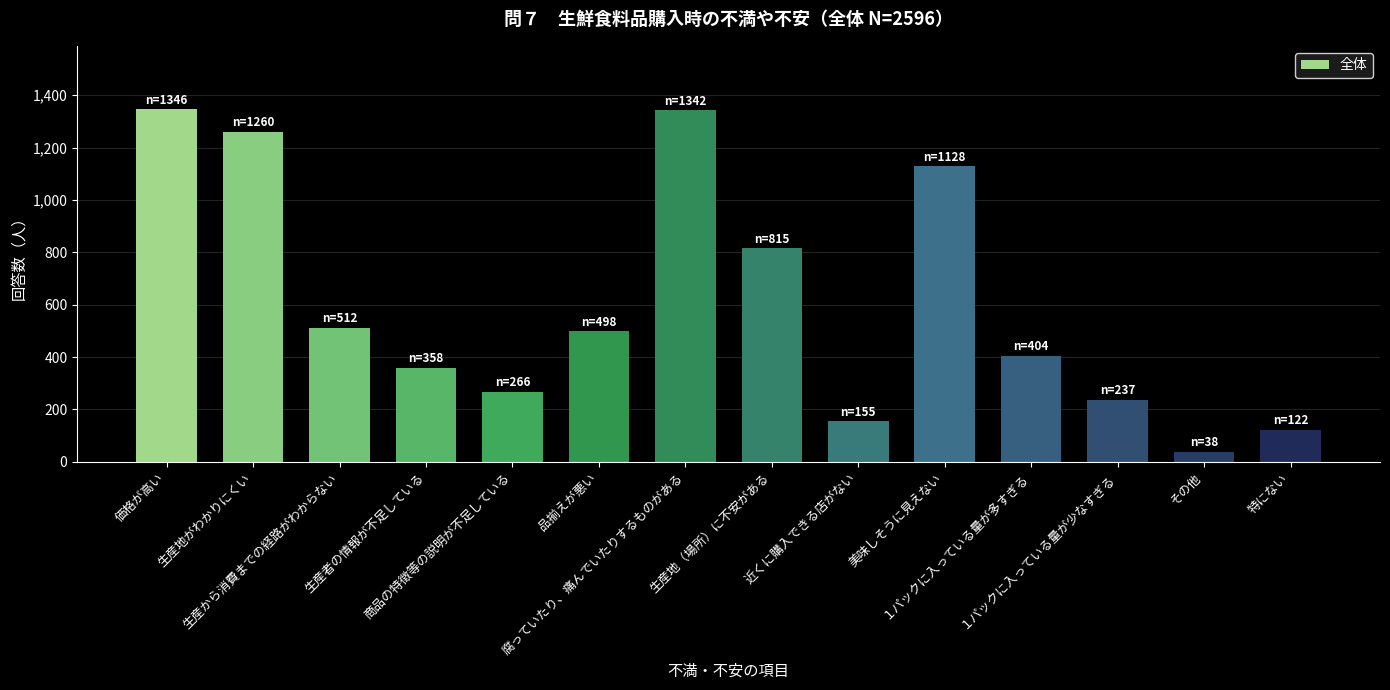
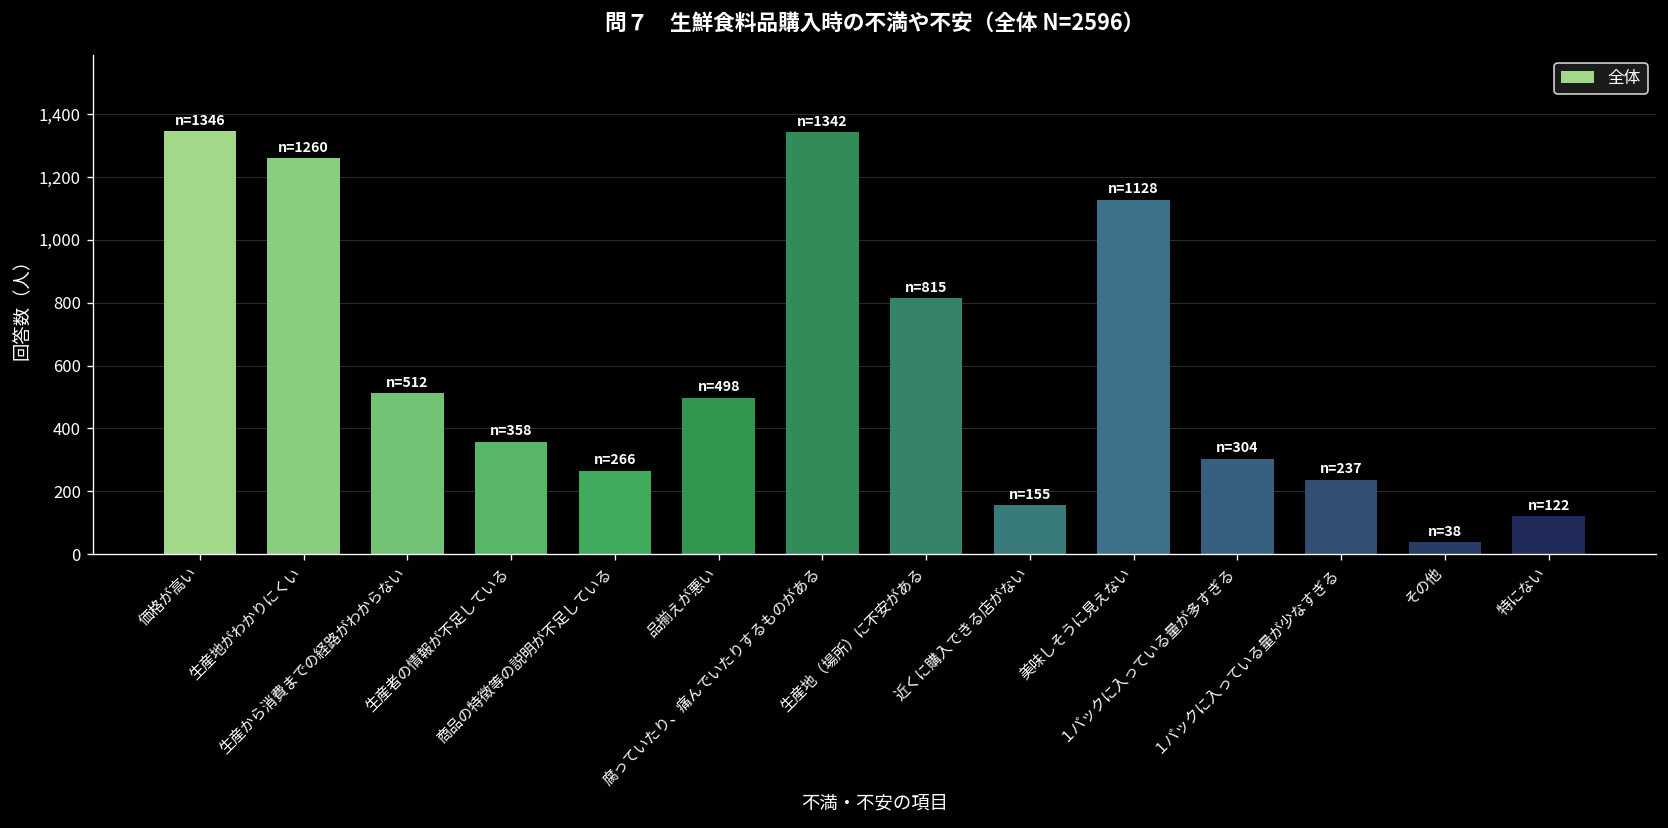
  {
    "価格が高い": 1346,
    "生産地がわかりにくい": 1260,
    "生産から消費までの経路がわからない": 512,
    "生産者の情報が不足している": 358,
    "商品の特徴等の説明が不足している": 266,
    "品揃えが悪い": 498,
    "腐っていたり、痛んでいたりするものがある": 1342,
    "生産地（場所）に不安がある": 815,
    "近くに購入できる店がない": 155,
    "美味しそうに見えない": 1128,
-   "１パックに入っている量が多すぎる": 404,
+   "１パックに入っている量が多すぎる": 304,
    "１パックに入っている量が少なすぎる": 237,
    "その他": 38,
    "特にない": 122
  }
